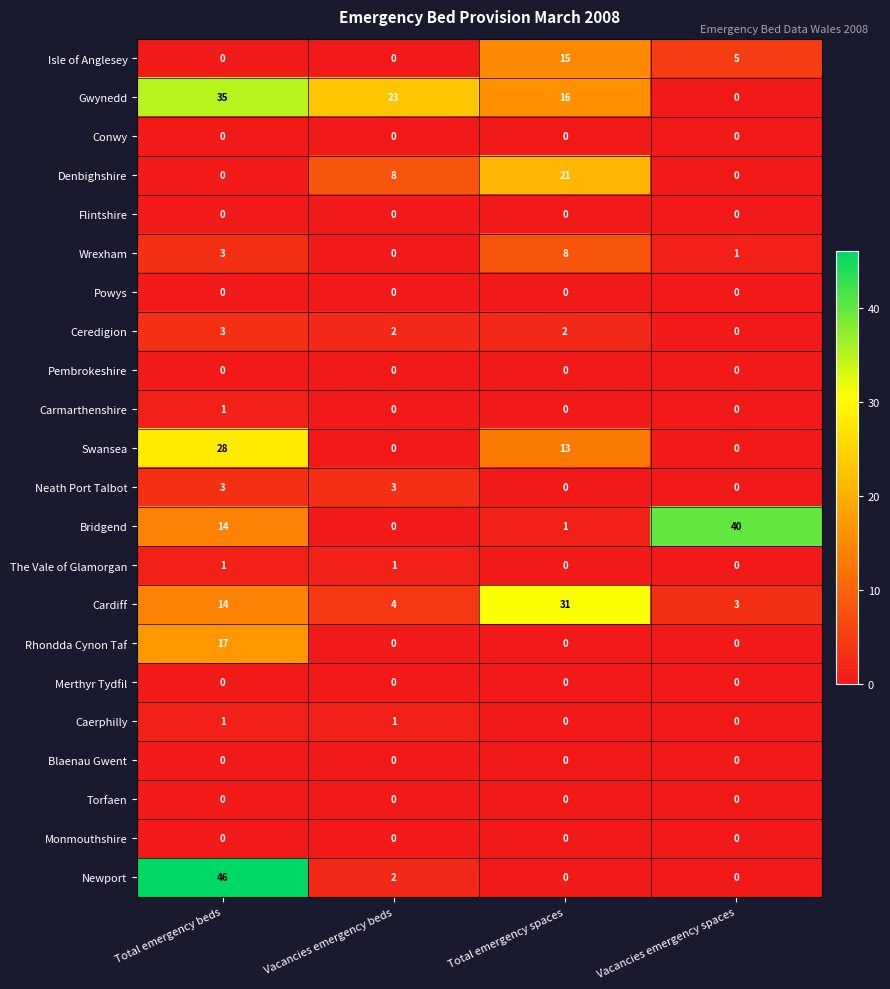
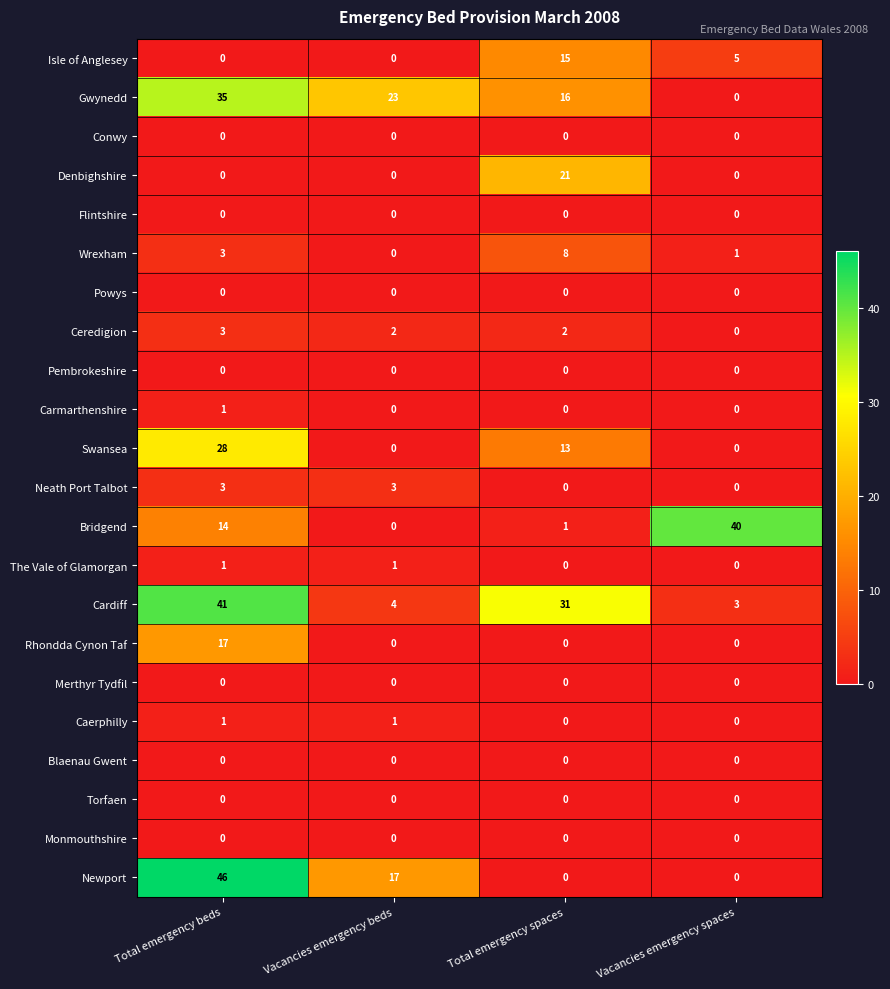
  {
    "Isle of Anglesey": {
      "Total emergency beds": 0,
      "Vacancies emergency beds": 0,
      "Total emergency spaces": 15,
      "Vacancies emergency spaces": 5
    },
    "Gwynedd": {
      "Total emergency beds": 35,
      "Vacancies emergency beds": 23,
      "Total emergency spaces": 16,
      "Vacancies emergency spaces": 0
    },
    "Conwy": {
      "Total emergency beds": 0,
      "Vacancies emergency beds": 0,
      "Total emergency spaces": 0,
      "Vacancies emergency spaces": 0
    },
    "Denbighshire": {
      "Total emergency beds": 0,
-     "Vacancies emergency beds": 8,
+     "Vacancies emergency beds": 0,
      "Total emergency spaces": 21,
      "Vacancies emergency spaces": 0
    },
    "Flintshire": {
      "Total emergency beds": 0,
      "Vacancies emergency beds": 0,
      "Total emergency spaces": 0,
      "Vacancies emergency spaces": 0
    },
    "Wrexham": {
      "Total emergency beds": 3,
      "Vacancies emergency beds": 0,
      "Total emergency spaces": 8,
      "Vacancies emergency spaces": 1
    },
    "Powys": {
      "Total emergency beds": 0,
      "Vacancies emergency beds": 0,
      "Total emergency spaces": 0,
      "Vacancies emergency spaces": 0
    },
    "Ceredigion": {
      "Total emergency beds": 3,
      "Vacancies emergency beds": 2,
      "Total emergency spaces": 2,
      "Vacancies emergency spaces": 0
    },
    "Pembrokeshire": {
      "Total emergency beds": 0,
      "Vacancies emergency beds": 0,
      "Total emergency spaces": 0,
      "Vacancies emergency spaces": 0
    },
    "Carmarthenshire": {
      "Total emergency beds": 1,
      "Vacancies emergency beds": 0,
      "Total emergency spaces": 0,
      "Vacancies emergency spaces": 0
    },
    "Swansea": {
      "Total emergency beds": 28,
      "Vacancies emergency beds": 0,
      "Total emergency spaces": 13,
      "Vacancies emergency spaces": 0
    },
    "Neath Port Talbot": {
      "Total emergency beds": 3,
      "Vacancies emergency beds": 3,
      "Total emergency spaces": 0,
      "Vacancies emergency spaces": 0
    },
    "Bridgend": {
      "Total emergency beds": 14,
      "Vacancies emergency beds": 0,
      "Total emergency spaces": 1,
      "Vacancies emergency spaces": 40
    },
    "The Vale of Glamorgan": {
      "Total emergency beds": 1,
      "Vacancies emergency beds": 1,
      "Total emergency spaces": 0,
      "Vacancies emergency spaces": 0
    },
    "Cardiff": {
-     "Total emergency beds": 14,
+     "Total emergency beds": 41,
      "Vacancies emergency beds": 4,
      "Total emergency spaces": 31,
      "Vacancies emergency spaces": 3
    },
    "Rhondda Cynon Taf": {
      "Total emergency beds": 17,
      "Vacancies emergency beds": 0,
      "Total emergency spaces": 0,
      "Vacancies emergency spaces": 0
    },
    "Merthyr Tydfil": {
      "Total emergency beds": 0,
      "Vacancies emergency beds": 0,
      "Total emergency spaces": 0,
      "Vacancies emergency spaces": 0
    },
    "Caerphilly": {
      "Total emergency beds": 1,
      "Vacancies emergency beds": 1,
      "Total emergency spaces": 0,
      "Vacancies emergency spaces": 0
    },
    "Blaenau Gwent": {
      "Total emergency beds": 0,
      "Vacancies emergency beds": 0,
      "Total emergency spaces": 0,
      "Vacancies emergency spaces": 0
    },
    "Torfaen": {
      "Total emergency beds": 0,
      "Vacancies emergency beds": 0,
      "Total emergency spaces": 0,
      "Vacancies emergency spaces": 0
    },
    "Monmouthshire": {
      "Total emergency beds": 0,
      "Vacancies emergency beds": 0,
      "Total emergency spaces": 0,
      "Vacancies emergency spaces": 0
    },
    "Newport": {
      "Total emergency beds": 46,
-     "Vacancies emergency beds": 2,
+     "Vacancies emergency beds": 17,
      "Total emergency spaces": 0,
      "Vacancies emergency spaces": 0
    }
  }
